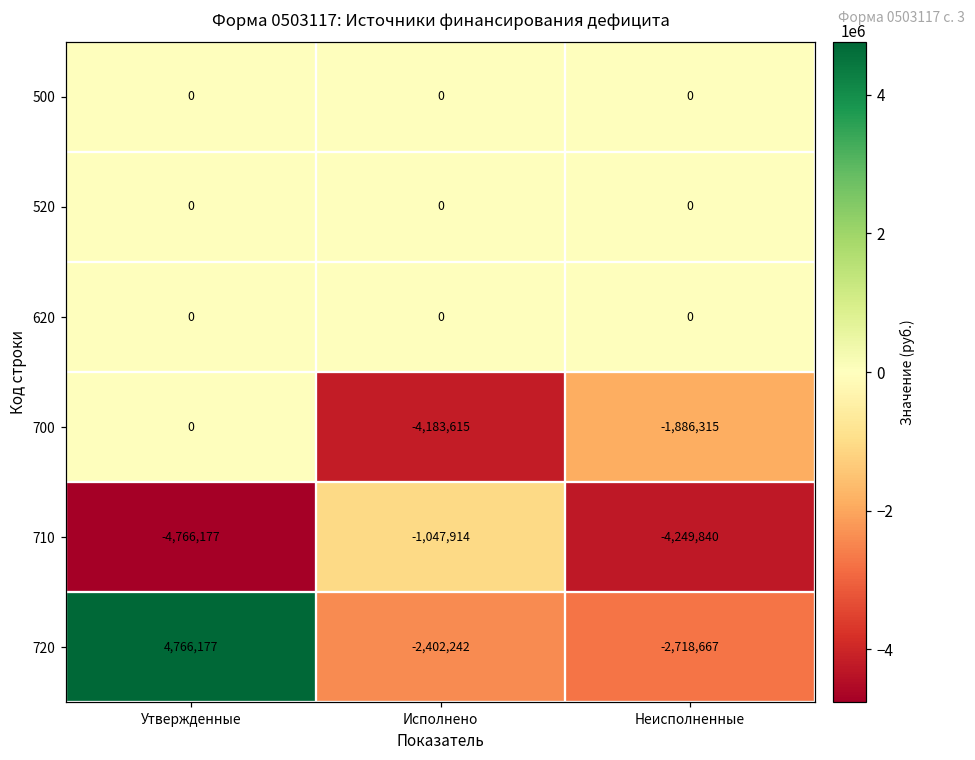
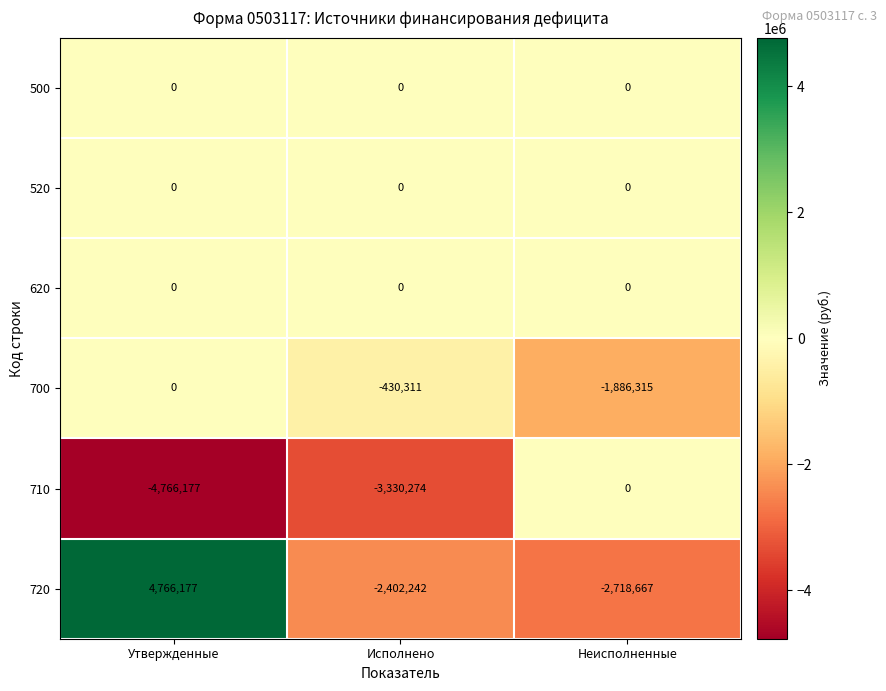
  {
    "500": {
      "Утвержденные": "0",
      "Исполнено": "0",
      "Неисполненные": "0"
    },
    "520": {
      "Утвержденные": "0",
      "Исполнено": "0",
      "Неисполненные": "0"
    },
    "620": {
      "Утвержденные": "0",
      "Исполнено": "0",
      "Неисполненные": "0"
    },
    "700": {
      "Утвержденные": "0",
-     "Исполнено": "-4,183,615",
+     "Исполнено": "-430,311",
      "Неисполненные": "-1,886,315"
    },
    "710": {
      "Утвержденные": "-4,766,177",
-     "Исполнено": "-1,047,914",
-     "Неисполненные": "-4,249,840"
+     "Исполнено": "-3,330,274",
+     "Неисполненные": "0"
    },
    "720": {
      "Утвержденные": "4,766,177",
      "Исполнено": "-2,402,242",
      "Неисполненные": "-2,718,667"
    }
  }
